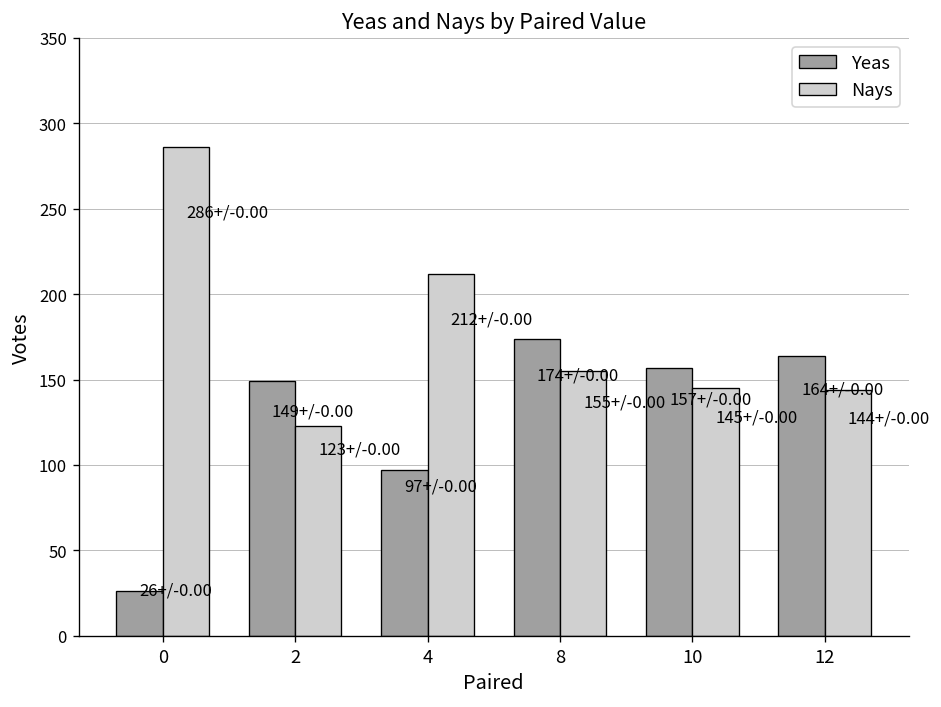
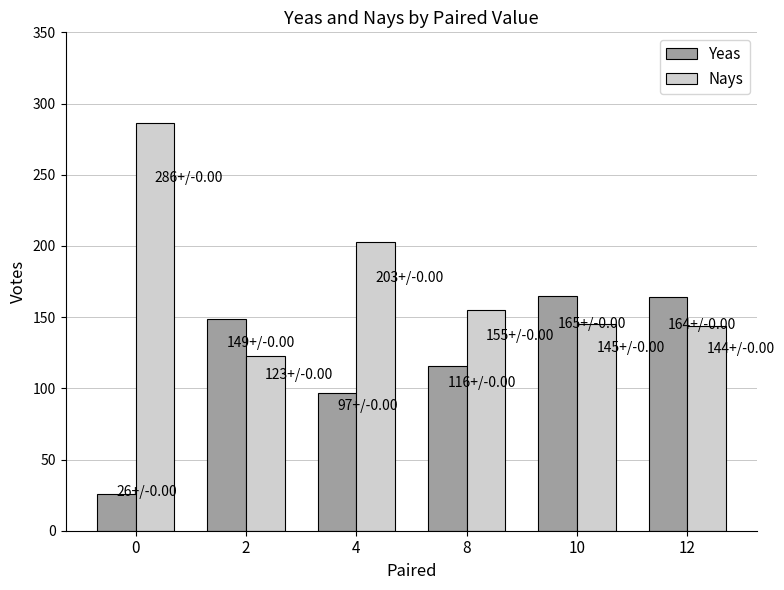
  {
    "Yeas": {
      "0": "26+/",
      "2": "149+/",
      "4": "97+/",
-     "8": "174+/",
-     "10": "157+/",
+     "8": "116+/",
+     "10": "165+/",
      "12": "164+/"
    },
    "Nays": {
      "2": "123+/",
-     "4": "212+/",
+     "4": "203+/",
      "8": "155+/",
      "10": "145+/",
      "12": "144+/"
    }
  }
